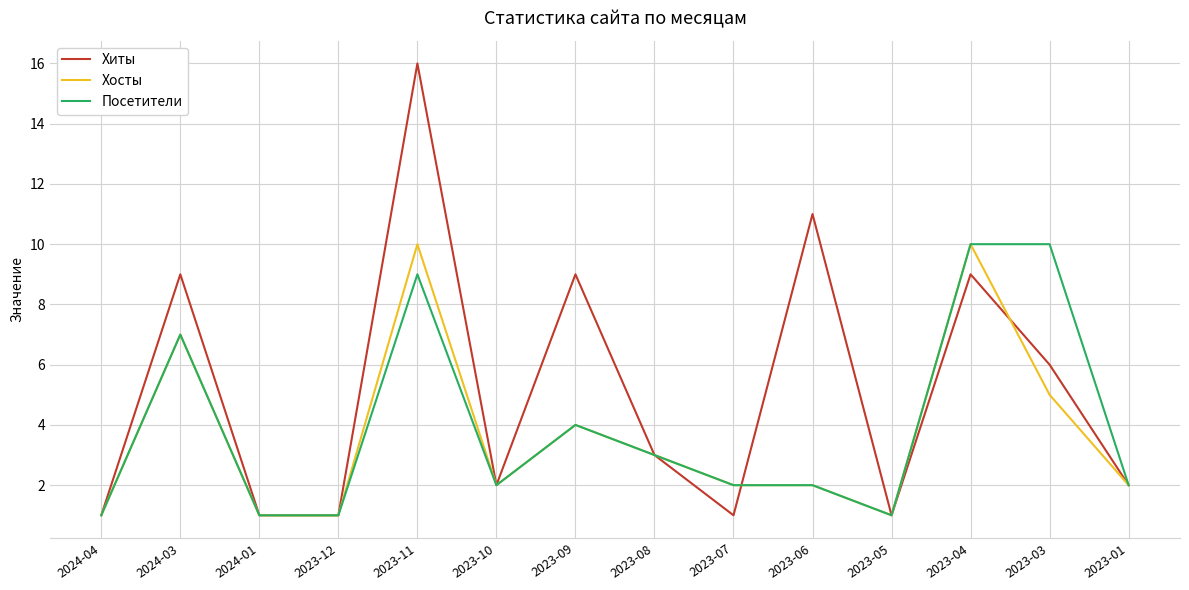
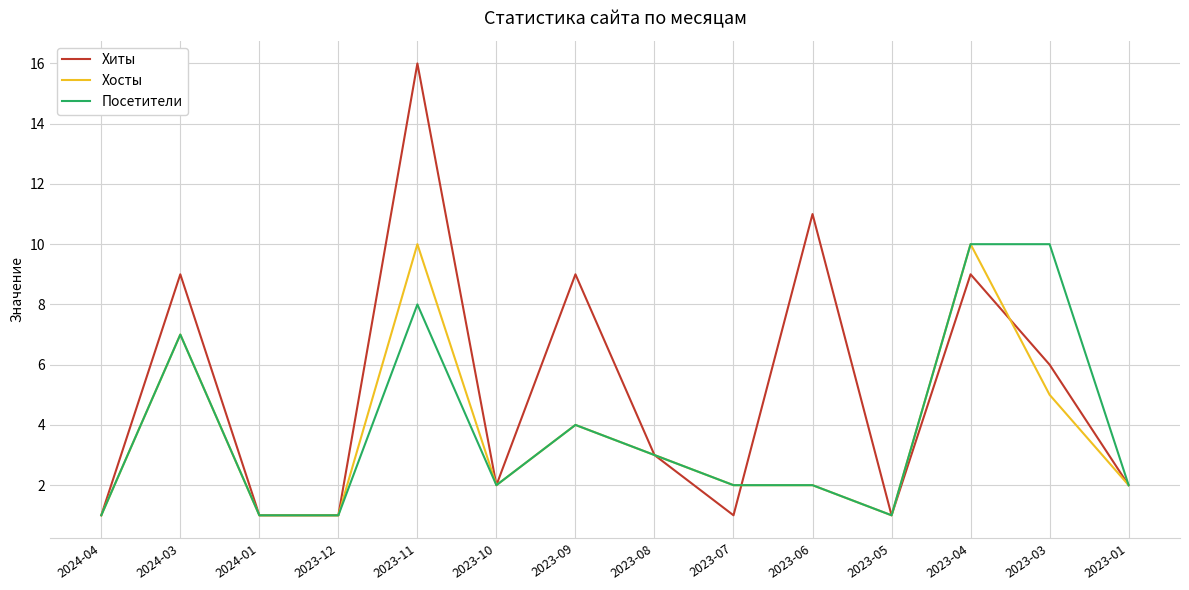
  {
    "Хиты": {
      "2024-03": 9,
      "2023-11": 16,
      "2023-09": 9,
      "2023-07": 1,
      "2023-06": 11,
      "2023-04": 9,
      "2023-03": 6
    },
    "Хосты": {
      "2023-11": 10,
      "2023-03": 5
    },
    "Посетители": {
-     "2023-11": 9,
+     "2023-11": 8,
      "2023-03": 10
    }
  }
